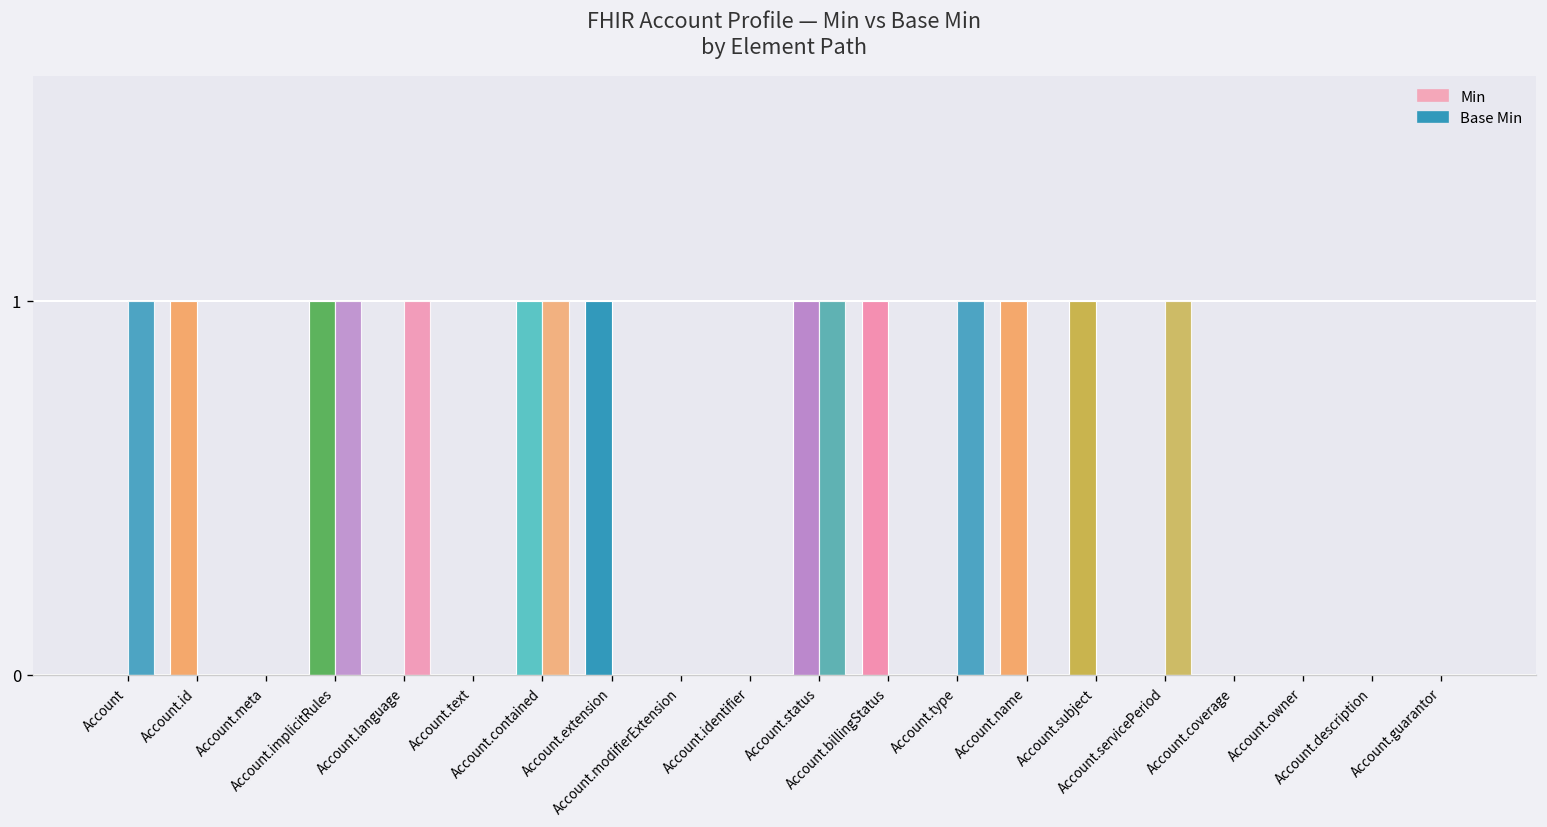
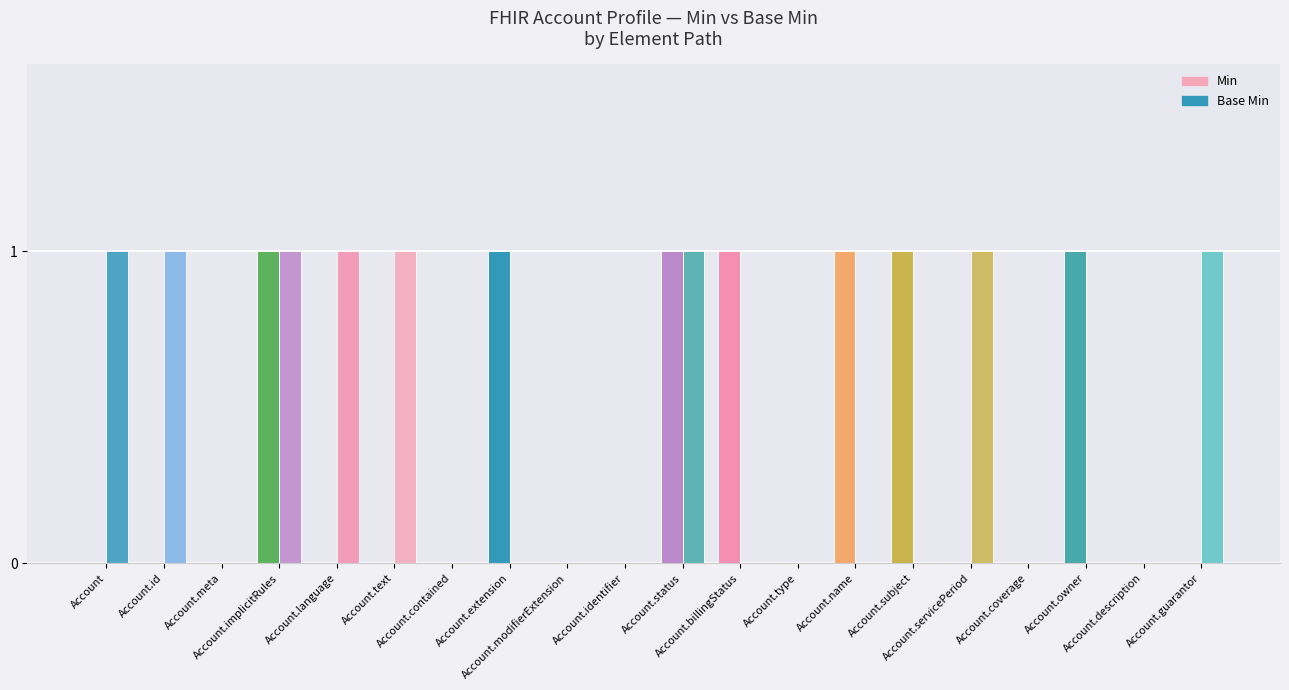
  {
    "Min": {
      "Account": 0,
-     "Account.id": 1,
+     "Account.id": 0,
      "Account.meta": 0,
      "Account.implicitRules": 1,
      "Account.language": 0,
      "Account.text": 0,
-     "Account.contained": 1,
+     "Account.contained": 0,
      "Account.extension": 1,
      "Account.modifierExtension": 0,
      "Account.identifier": 0,
      "Account.status": 1,
      "Account.billingStatus": 1,
      "Account.type": 0,
      "Account.name": 1,
      "Account.subject": 1,
      "Account.servicePeriod": 0,
      "Account.coverage": 0,
-     "Account.owner": 0,
+     "Account.owner": 1,
      "Account.description": 0,
      "Account.guarantor": 0
    },
    "Base Min": {
      "Account": 1,
-     "Account.id": 0,
+     "Account.id": 1,
      "Account.meta": 0,
      "Account.implicitRules": 1,
      "Account.language": 1,
-     "Account.text": 0,
-     "Account.contained": 1,
+     "Account.text": 1,
+     "Account.contained": 0,
      "Account.extension": 0,
      "Account.modifierExtension": 0,
      "Account.identifier": 0,
      "Account.status": 1,
      "Account.billingStatus": 0,
-     "Account.type": 1,
+     "Account.type": 0,
      "Account.name": 0,
      "Account.subject": 0,
      "Account.servicePeriod": 1,
      "Account.coverage": 0,
      "Account.owner": 0,
      "Account.description": 0,
-     "Account.guarantor": 0
+     "Account.guarantor": 1
    }
  }
